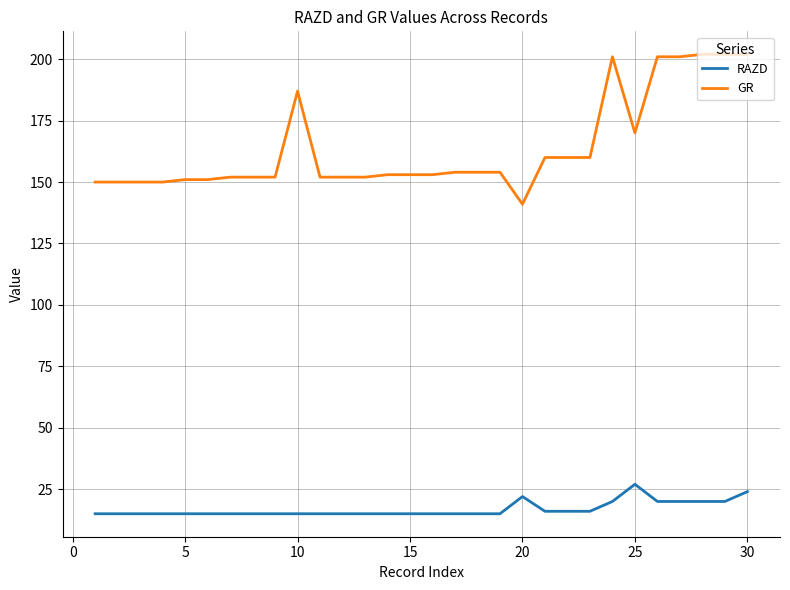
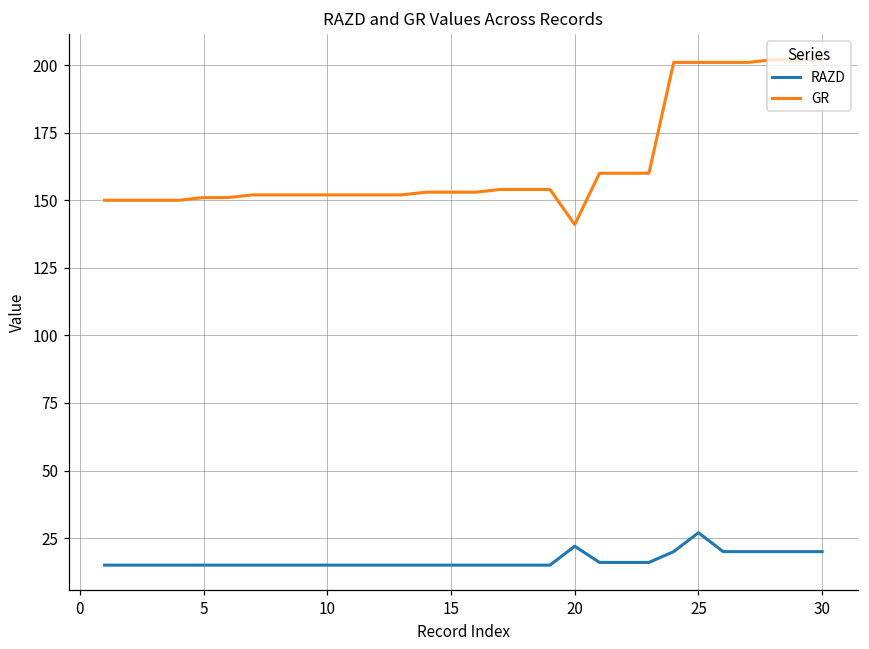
  {
    "RAZD": {
      "5": 15,
      "10": 15,
      "15": 15,
      "20": 22,
      "25": 27,
-     "30": 24
+     "30": 20
    },
    "GR": {
      "5": 151,
-     "10": 187,
+     "10": 152,
      "15": 153,
      "20": 141,
-     "25": 170
+     "25": 201
    }
  }
